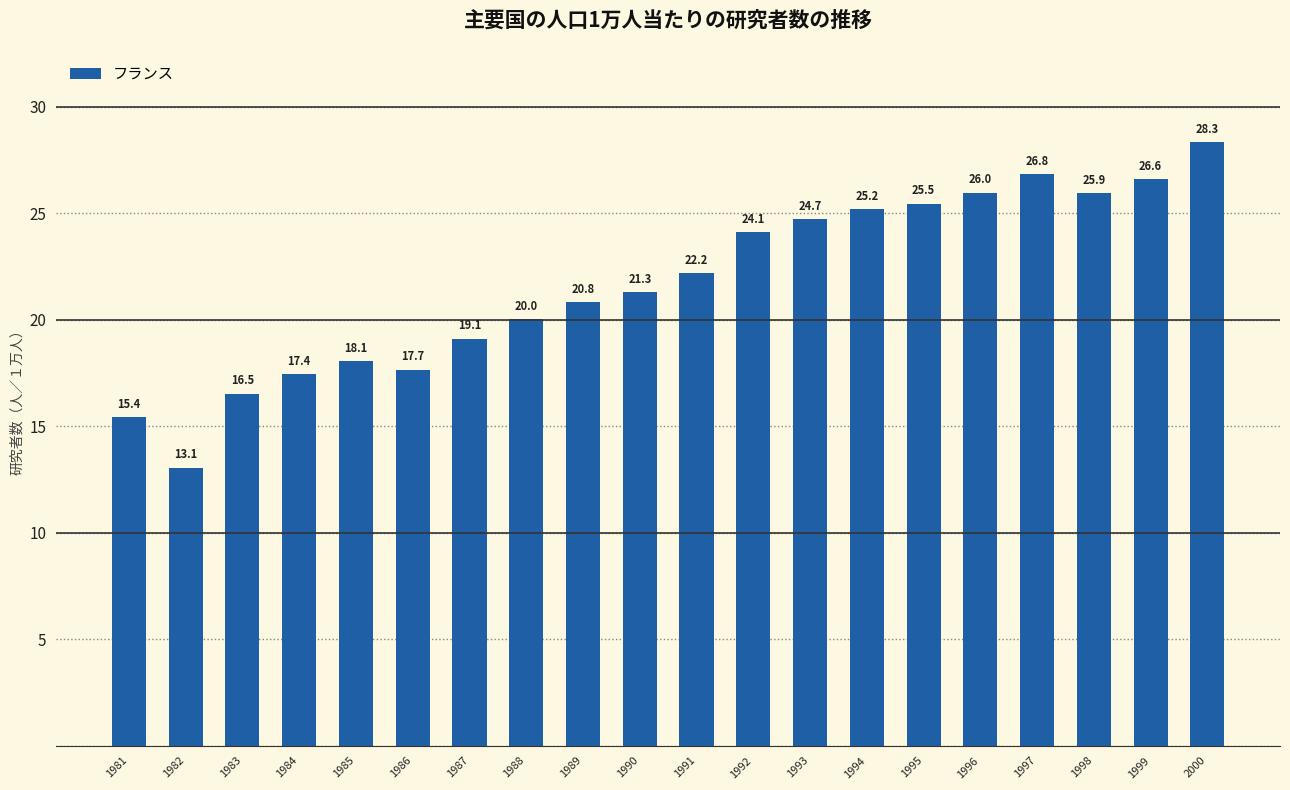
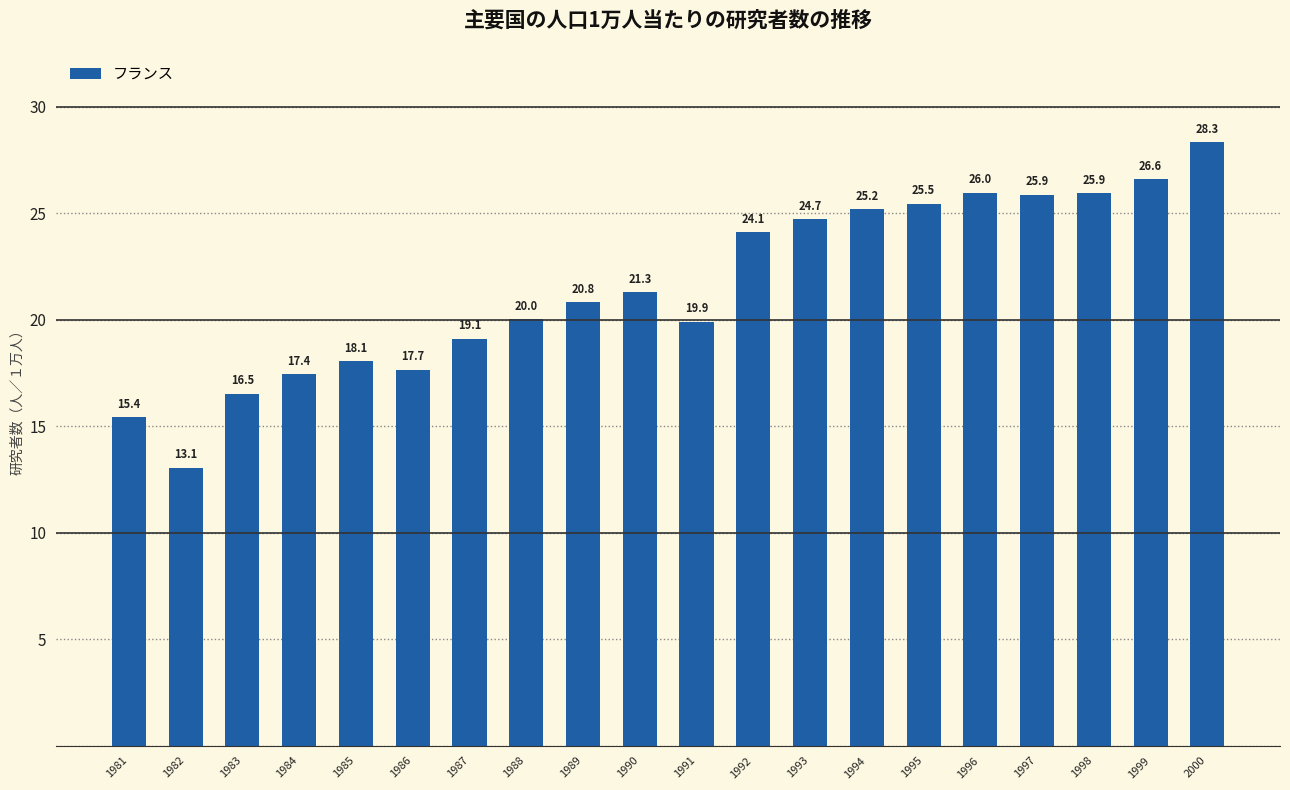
  {
    "1981": 15.4,
    "1982": 13.1,
    "1983": 16.5,
    "1984": 17.4,
    "1985": 18.1,
    "1986": 17.7,
    "1987": 19.1,
    "1988": 20.0,
    "1989": 20.8,
    "1990": 21.3,
-   "1991": 22.2,
+   "1991": 19.9,
    "1992": 24.1,
    "1993": 24.7,
    "1994": 25.2,
    "1995": 25.5,
    "1996": 26.0,
-   "1997": 26.8,
+   "1997": 25.9,
    "1998": 25.9,
    "1999": 26.6,
    "2000": 28.3
  }
